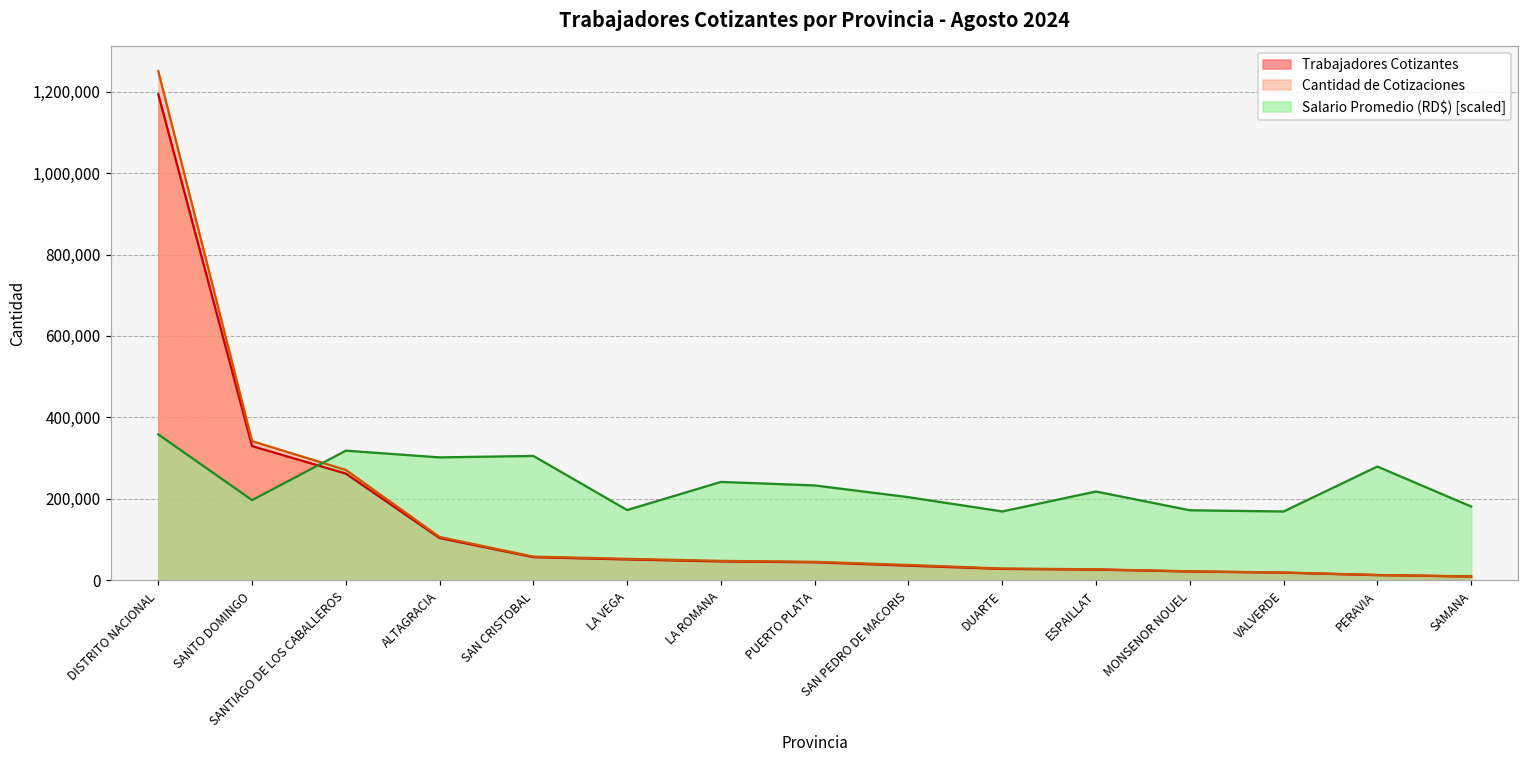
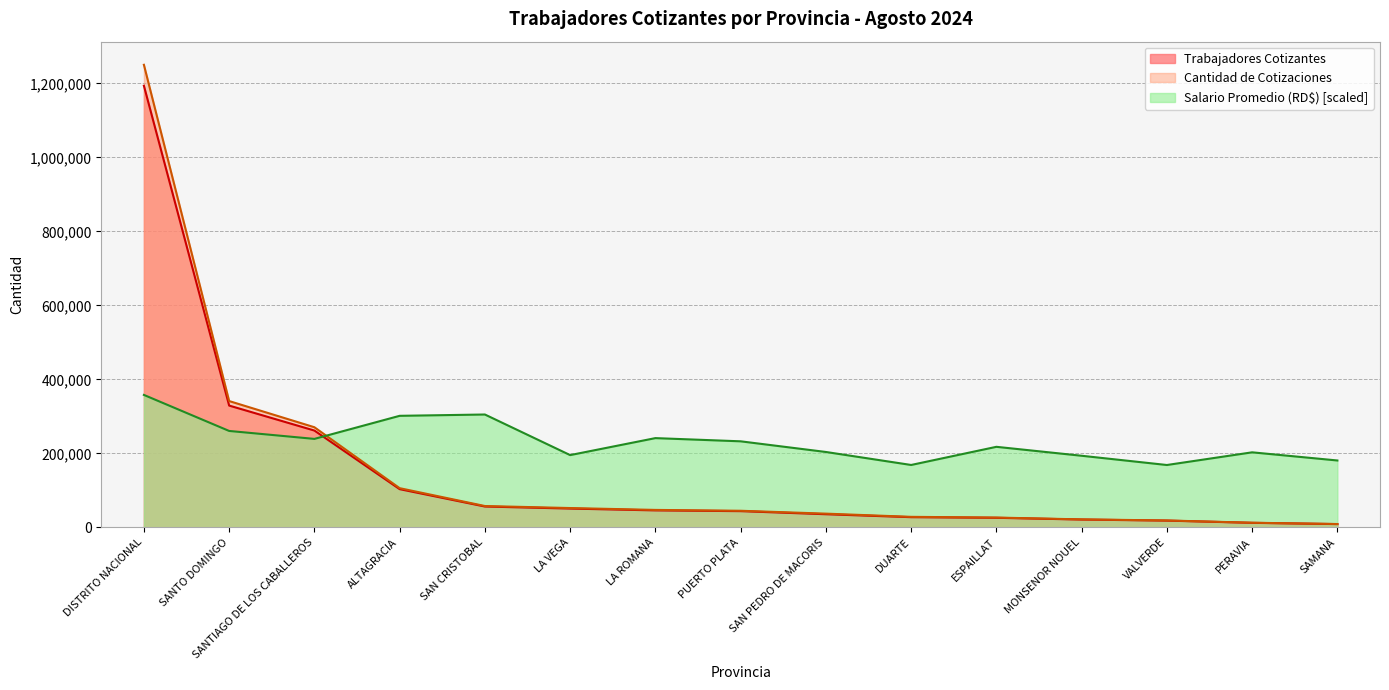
  {
    "Salario Promedio (RD$) [scaled]": {
      "DISTRITO NACIONAL": "360,000",
-     "SANTO DOMINGO": "200,000",
-     "SANTIAGO DE LOS CABALLEROS": "320,000",
+     "SANTO DOMINGO": "260,000",
+     "SANTIAGO DE LOS CABALLEROS": "240,000",
      "ALTAGRACIA": "300,000",
      "SAN CRISTOBAL": "310,000",
-     "LA VEGA": "170,000",
+     "LA VEGA": "200,000",
      "LA ROMANA": "240,000",
      "PUERTO PLATA": "230,000",
      "SAN PEDRO DE MACORIS": "200,000",
      "DUARTE": "170,000",
      "ESPAILLAT": "220,000",
-     "MONSENOR NOUEL": "170,000",
+     "MONSENOR NOUEL": "190,000",
      "VALVERDE": "170,000",
-     "PERAVIA": "280,000",
+     "PERAVIA": "200,000",
      "SAMANA": "180,000"
    }
  }
